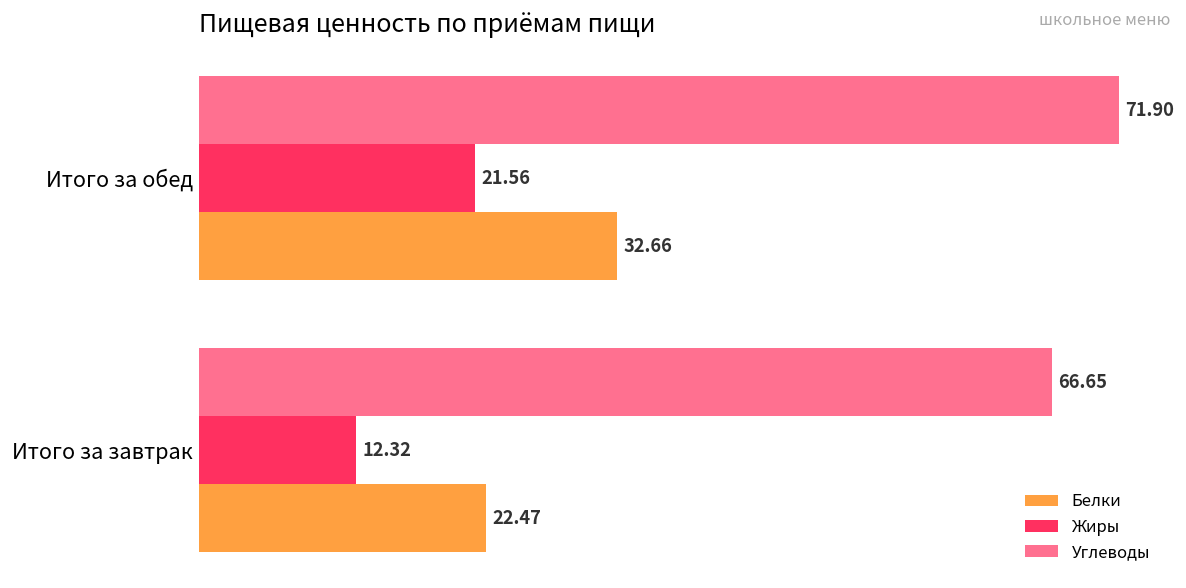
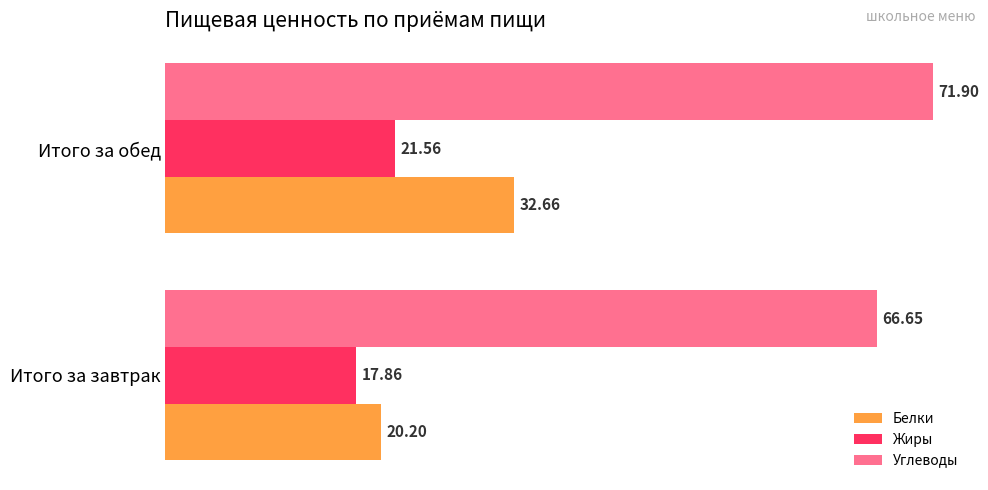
  {
    "Белки": {
      "Итого за обед": 32.66,
-     "Итого за завтрак": 22.47
+     "Итого за завтрак": 20.20
    },
    "Жиры": {
      "Итого за обед": 21.56,
-     "Итого за завтрак": 12.32
+     "Итого за завтрак": 17.86
    },
    "Углеводы": {
      "Итого за обед": 71.90,
      "Итого за завтрак": 66.65
    }
  }
